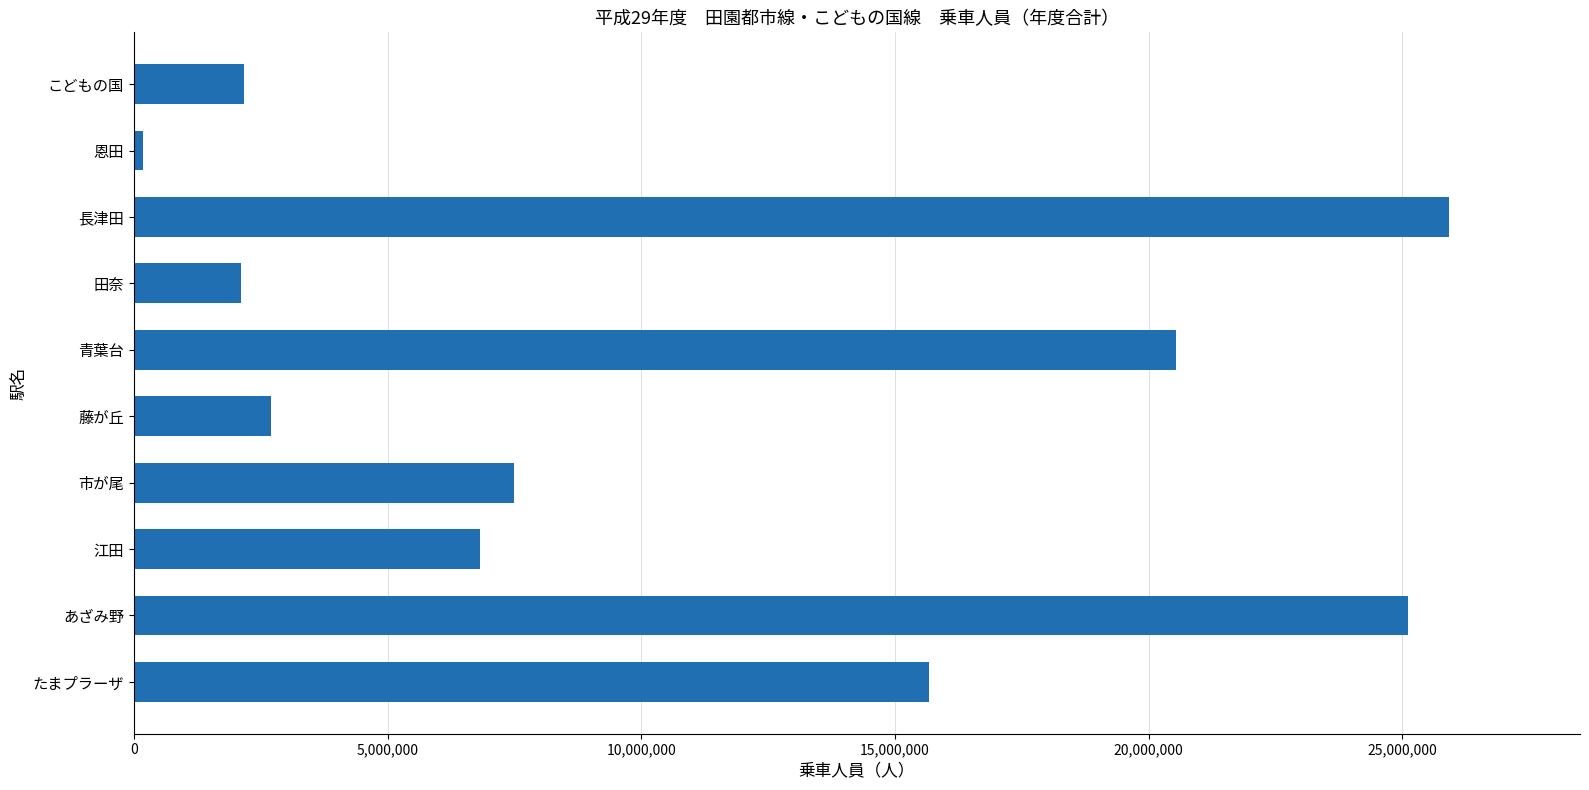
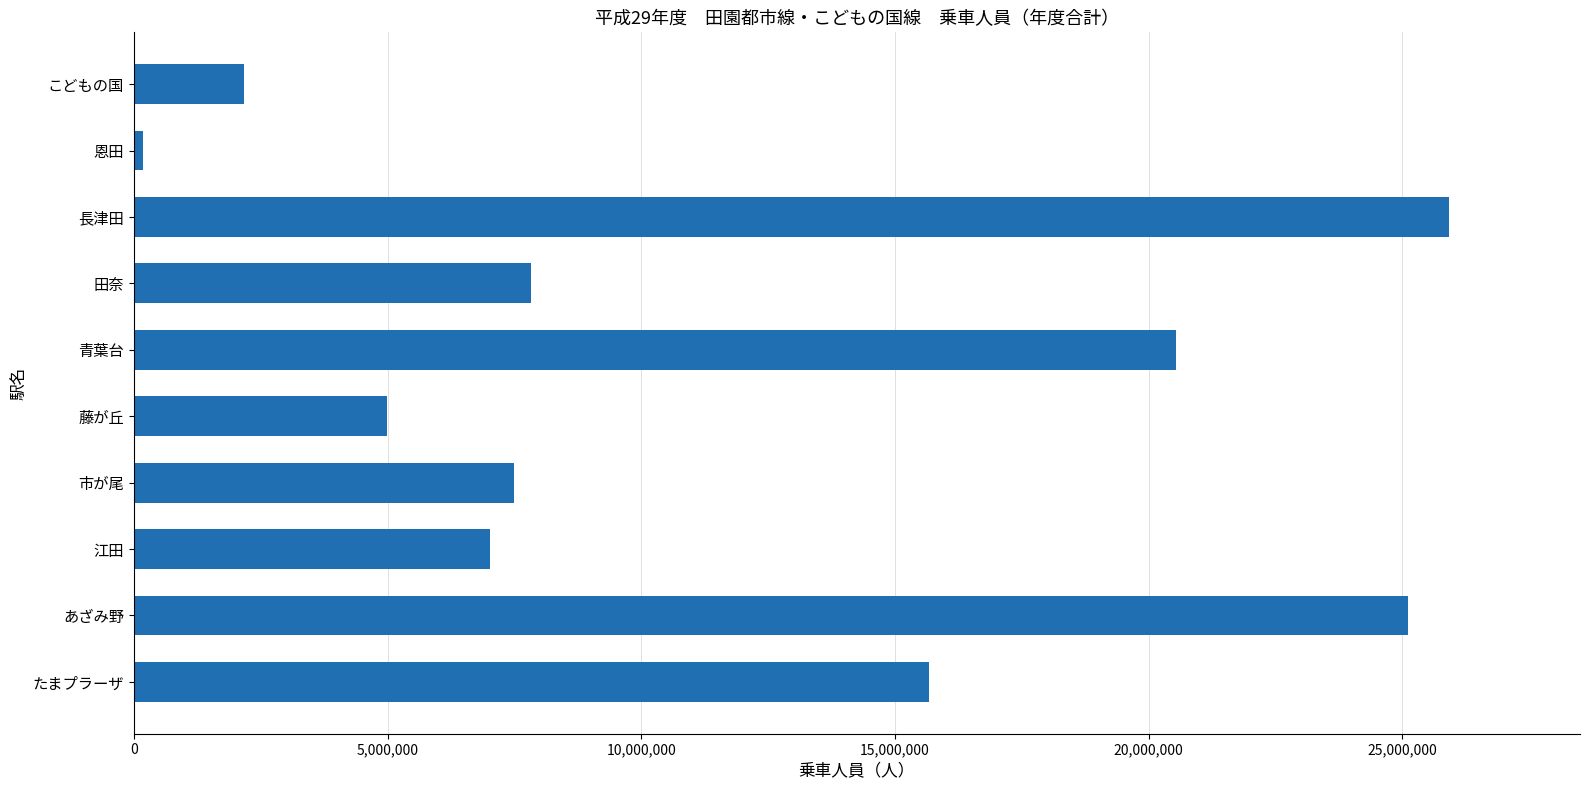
  {
    "こどもの国": "2,200,000",
    "恩田": "200,000",
    "長津田": "25,900,000",
-   "田奈": "2,100,000",
+   "田奈": "7,800,000",
    "青葉台": "20,500,000",
-   "藤が丘": "2,700,000",
+   "藤が丘": "5,000,000",
    "市が尾": "7,500,000",
-   "江田": "6,800,000",
+   "江田": "7,000,000",
    "あざみ野": "25,100,000",
    "たまプラーザ": "15,700,000"
  }
